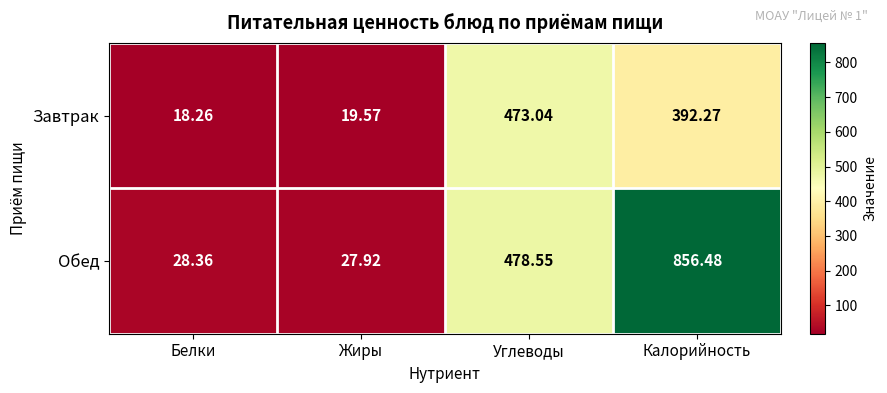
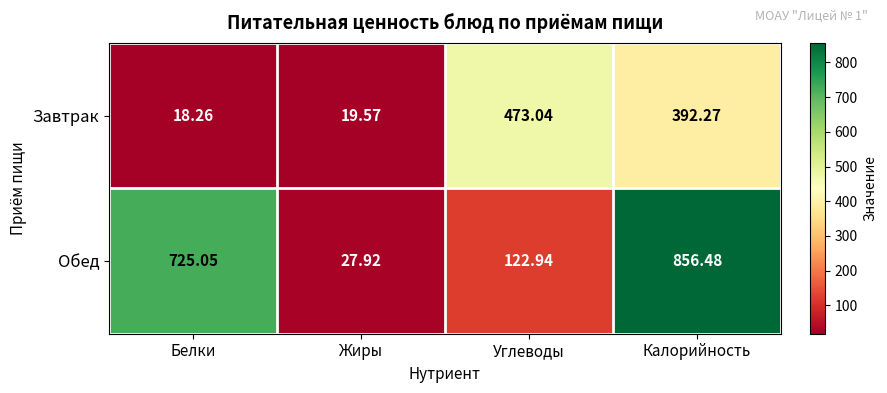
  {
    "Завтрак": {
      "Белки": 18.26,
      "Жиры": 19.57,
      "Углеводы": 473.04,
      "Калорийность": 392.27
    },
    "Обед": {
-     "Белки": 28.36,
+     "Белки": 725.05,
      "Жиры": 27.92,
-     "Углеводы": 478.55,
+     "Углеводы": 122.94,
      "Калорийность": 856.48
    }
  }
